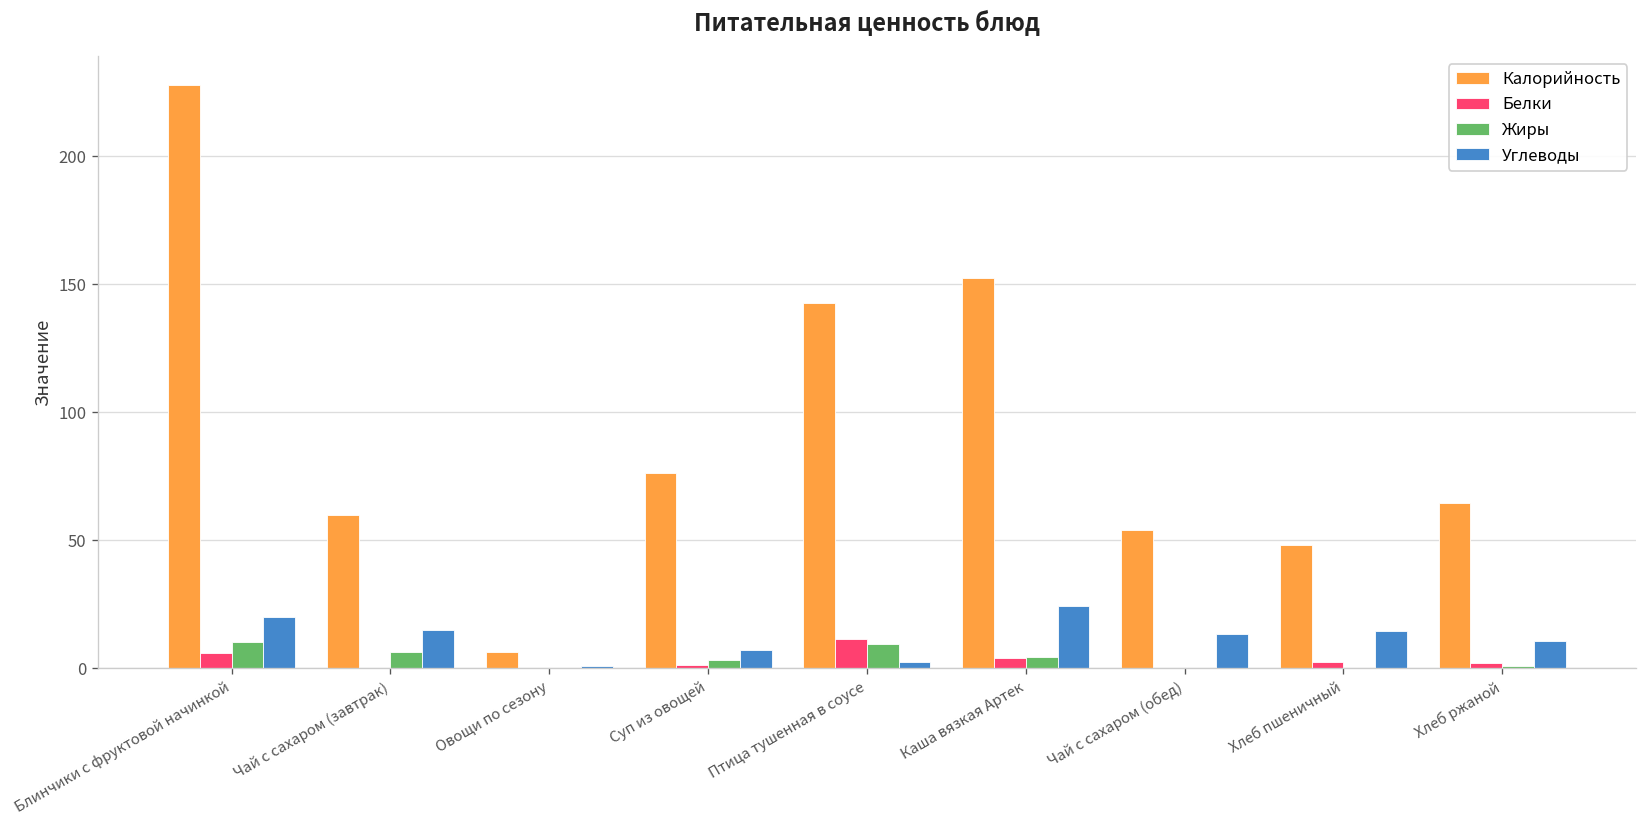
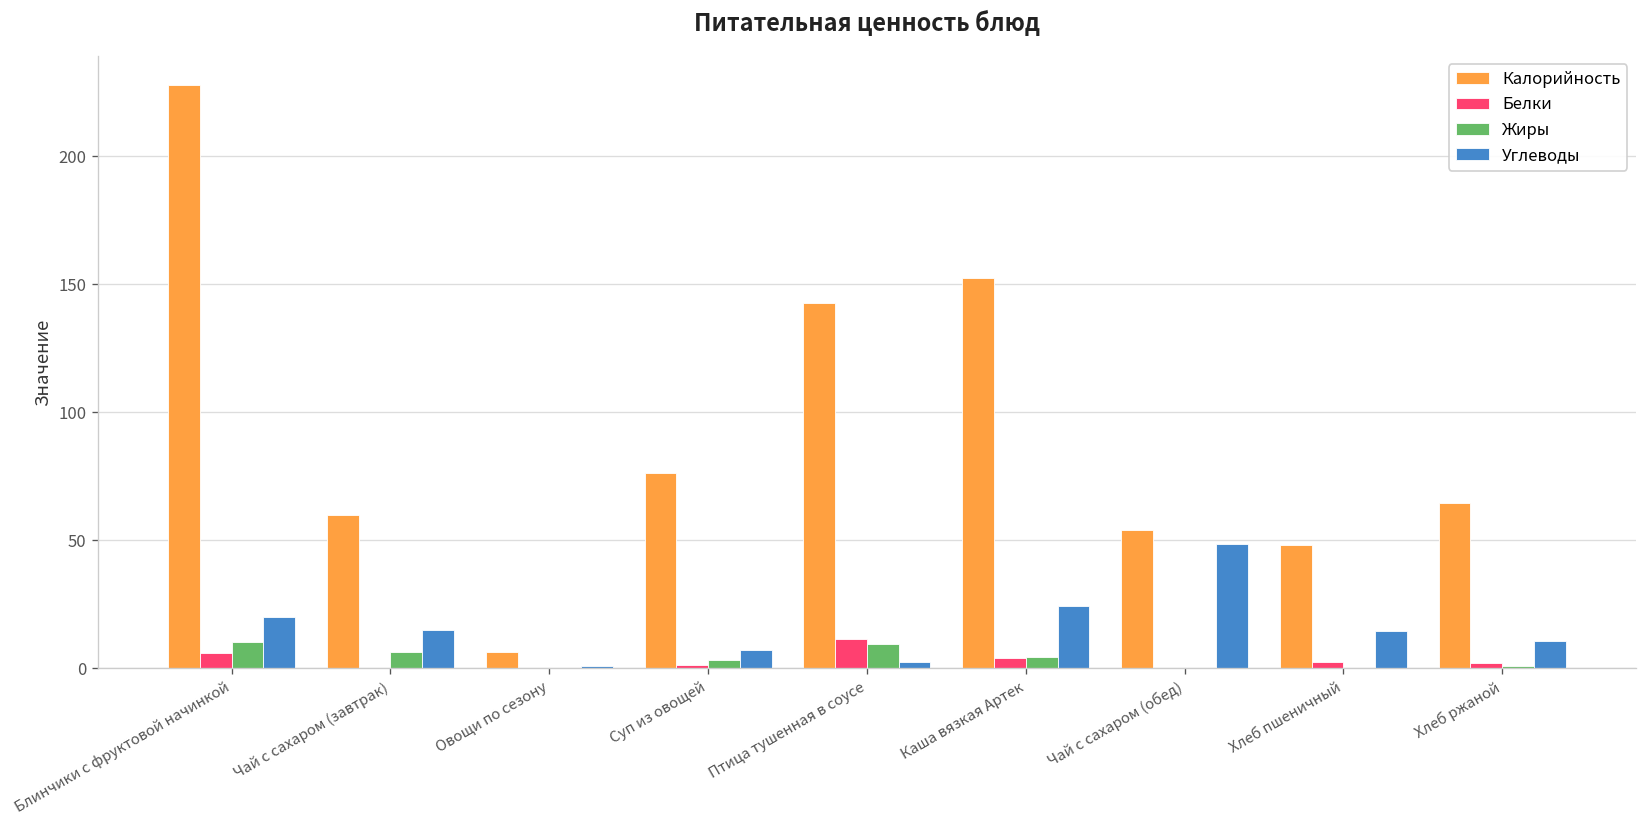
  {
    "Калорийность": {
      "Блинчики с фруктовой начинкой": 228,
      "Чай с сахаром (завтрак)": 60,
      "Овощи по сезону": 7,
      "Суп из овощей": 76,
      "Птица тушенная в соусе": 143,
      "Каша вязкая Артек": 152,
      "Чай с сахаром (обед)": 54,
      "Хлеб пшеничный": 48,
      "Хлеб ржаной": 65
    },
    "Белки": {
      "Блинчики с фруктовой начинкой": 6,
      "Суп из овощей": 1,
      "Птица тушенная в соусе": 12,
      "Каша вязкая Артек": 4,
      "Хлеб пшеничный": 2,
      "Хлеб ржаной": 2
    },
    "Жиры": {
      "Блинчики с фруктовой начинкой": 10,
      "Чай с сахаром (завтрак)": 7,
      "Суп из овощей": 3,
      "Птица тушенная в соусе": 10,
      "Каша вязкая Артек": 4
    },
    "Углеводы": {
      "Блинчики с фруктовой начинкой": 20,
      "Чай с сахаром (завтрак)": 15,
      "Суп из овощей": 7,
      "Птица тушенная в соусе": 3,
      "Каша вязкая Артек": 25,
-     "Чай с сахаром (обед)": 14,
+     "Чай с сахаром (обед)": 49,
      "Хлеб пшеничный": 15,
      "Хлеб ржаной": 11
    }
  }
